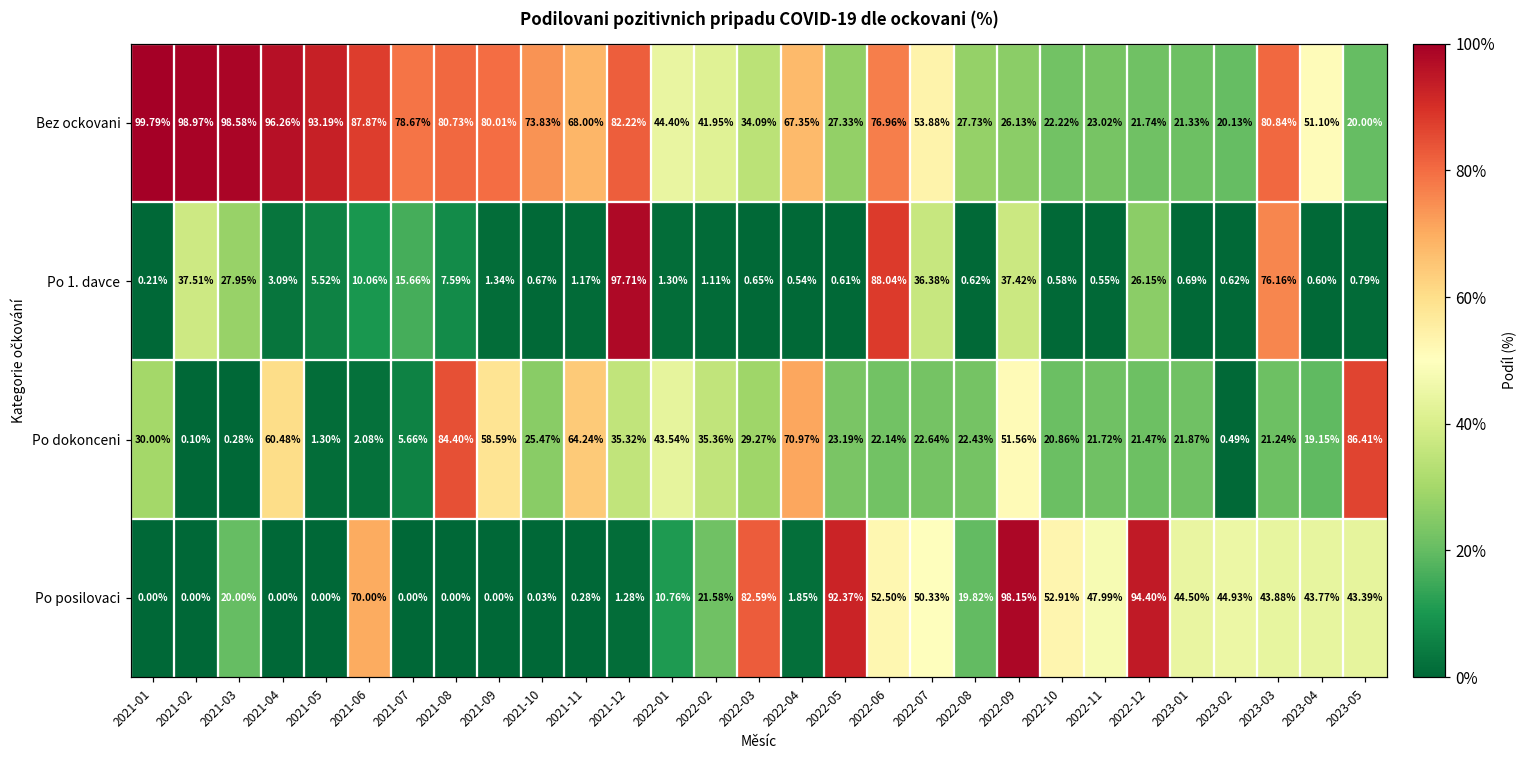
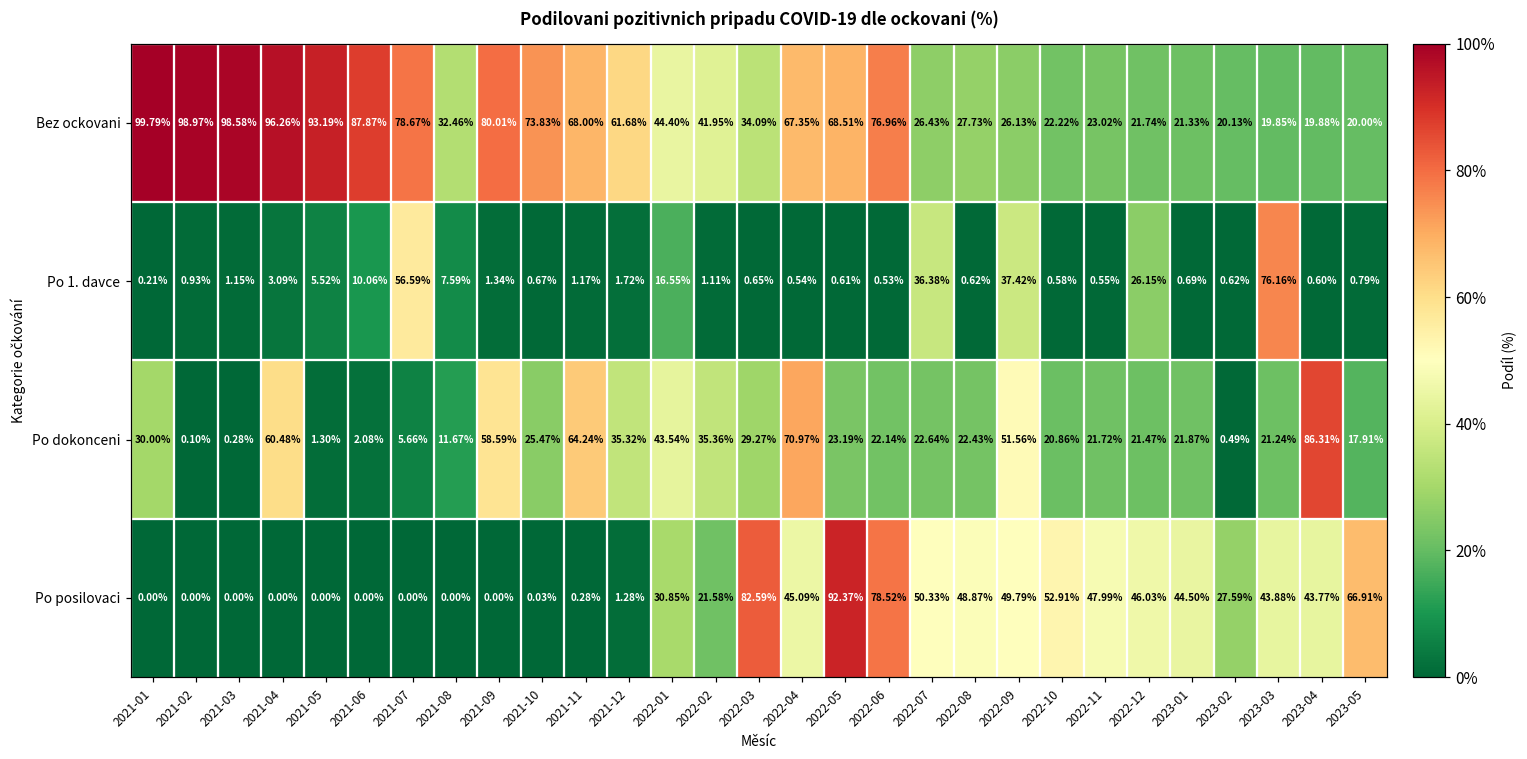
  {
    "Bez ockovani": {
      "2021-01": "99.79%",
      "2021-02": "98.97%",
      "2021-03": "98.58%",
      "2021-04": "96.26%",
      "2021-05": "93.19%",
      "2021-06": "87.87%",
      "2021-07": "78.67%",
-     "2021-08": "80.73%",
+     "2021-08": "32.46%",
      "2021-09": "80.01%",
      "2021-10": "73.83%",
      "2021-11": "68.00%",
-     "2021-12": "82.22%",
+     "2021-12": "61.68%",
      "2022-01": "44.40%",
      "2022-02": "41.95%",
      "2022-03": "34.09%",
      "2022-04": "67.35%",
-     "2022-05": "27.33%",
+     "2022-05": "68.51%",
      "2022-06": "76.96%",
-     "2022-07": "53.88%",
+     "2022-07": "26.43%",
      "2022-08": "27.73%",
      "2022-09": "26.13%",
      "2022-10": "22.22%",
      "2022-11": "23.02%",
      "2022-12": "21.74%",
      "2023-01": "21.33%",
      "2023-02": "20.13%",
-     "2023-03": "80.84%",
-     "2023-04": "51.10%",
+     "2023-03": "19.85%",
+     "2023-04": "19.88%",
      "2023-05": "20.00%"
    },
    "Po 1. davce": {
      "2021-01": "0.21%",
-     "2021-02": "37.51%",
-     "2021-03": "27.95%",
+     "2021-02": "0.93%",
+     "2021-03": "1.15%",
      "2021-04": "3.09%",
      "2021-05": "5.52%",
      "2021-06": "10.06%",
-     "2021-07": "15.66%",
+     "2021-07": "56.59%",
      "2021-08": "7.59%",
      "2021-09": "1.34%",
      "2021-10": "0.67%",
      "2021-11": "1.17%",
-     "2021-12": "97.71%",
-     "2022-01": "1.30%",
+     "2021-12": "1.72%",
+     "2022-01": "16.55%",
      "2022-02": "1.11%",
      "2022-03": "0.65%",
      "2022-04": "0.54%",
      "2022-05": "0.61%",
-     "2022-06": "88.04%",
+     "2022-06": "0.53%",
      "2022-07": "36.38%",
      "2022-08": "0.62%",
      "2022-09": "37.42%",
      "2022-10": "0.58%",
      "2022-11": "0.55%",
      "2022-12": "26.15%",
      "2023-01": "0.69%",
      "2023-02": "0.62%",
      "2023-03": "76.16%",
      "2023-04": "0.60%",
      "2023-05": "0.79%"
    },
    "Po dokonceni": {
      "2021-01": "30.00%",
      "2021-02": "0.10%",
      "2021-03": "0.28%",
      "2021-04": "60.48%",
      "2021-05": "1.30%",
      "2021-06": "2.08%",
      "2021-07": "5.66%",
-     "2021-08": "84.40%",
+     "2021-08": "11.67%",
      "2021-09": "58.59%",
      "2021-10": "25.47%",
      "2021-11": "64.24%",
      "2021-12": "35.32%",
      "2022-01": "43.54%",
      "2022-02": "35.36%",
      "2022-03": "29.27%",
      "2022-04": "70.97%",
      "2022-05": "23.19%",
      "2022-06": "22.14%",
      "2022-07": "22.64%",
      "2022-08": "22.43%",
      "2022-09": "51.56%",
      "2022-10": "20.86%",
      "2022-11": "21.72%",
      "2022-12": "21.47%",
      "2023-01": "21.87%",
      "2023-02": "0.49%",
      "2023-03": "21.24%",
-     "2023-04": "19.15%",
-     "2023-05": "86.41%"
+     "2023-04": "86.31%",
+     "2023-05": "17.91%"
    },
    "Po posilovaci": {
      "2021-01": "0.00%",
      "2021-02": "0.00%",
-     "2021-03": "20.00%",
+     "2021-03": "0.00%",
      "2021-04": "0.00%",
      "2021-05": "0.00%",
-     "2021-06": "70.00%",
+     "2021-06": "0.00%",
      "2021-07": "0.00%",
      "2021-08": "0.00%",
      "2021-09": "0.00%",
      "2021-10": "0.03%",
      "2021-11": "0.28%",
      "2021-12": "1.28%",
-     "2022-01": "10.76%",
+     "2022-01": "30.85%",
      "2022-02": "21.58%",
      "2022-03": "82.59%",
-     "2022-04": "1.85%",
+     "2022-04": "45.09%",
      "2022-05": "92.37%",
-     "2022-06": "52.50%",
+     "2022-06": "78.52%",
      "2022-07": "50.33%",
-     "2022-08": "19.82%",
-     "2022-09": "98.15%",
+     "2022-08": "48.87%",
+     "2022-09": "49.79%",
      "2022-10": "52.91%",
      "2022-11": "47.99%",
-     "2022-12": "94.40%",
+     "2022-12": "46.03%",
      "2023-01": "44.50%",
-     "2023-02": "44.93%",
+     "2023-02": "27.59%",
      "2023-03": "43.88%",
      "2023-04": "43.77%",
-     "2023-05": "43.39%"
+     "2023-05": "66.91%"
    }
  }
